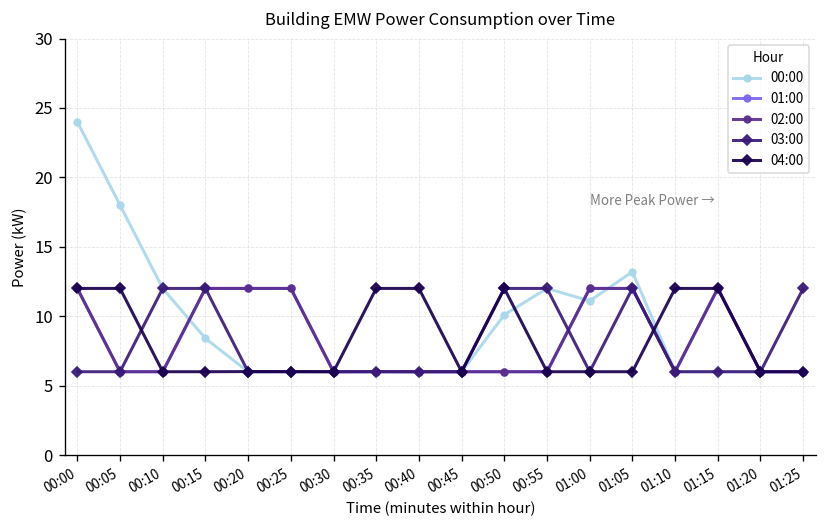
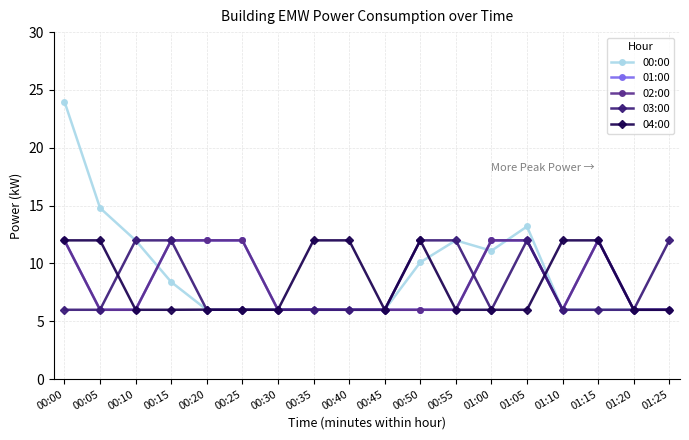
  {
    "00:00": {
      "00:00": 24.0,
-     "00:05": 18.0,
+     "00:05": 14.8,
      "00:15": 8.4,
      "00:50": 10.1,
      "01:00": 11.1,
      "01:05": 13.2
    }
  }
